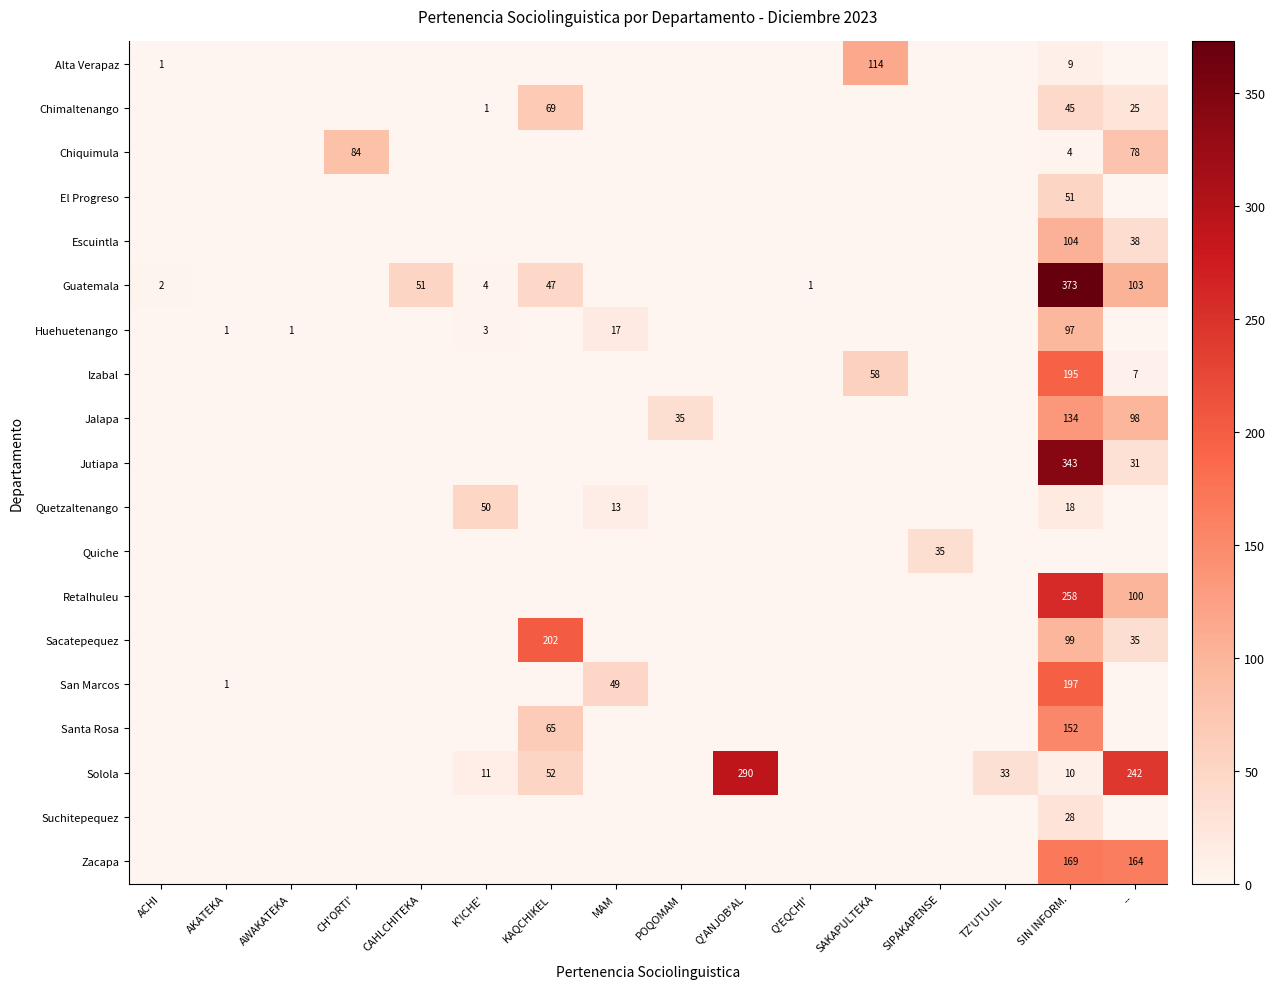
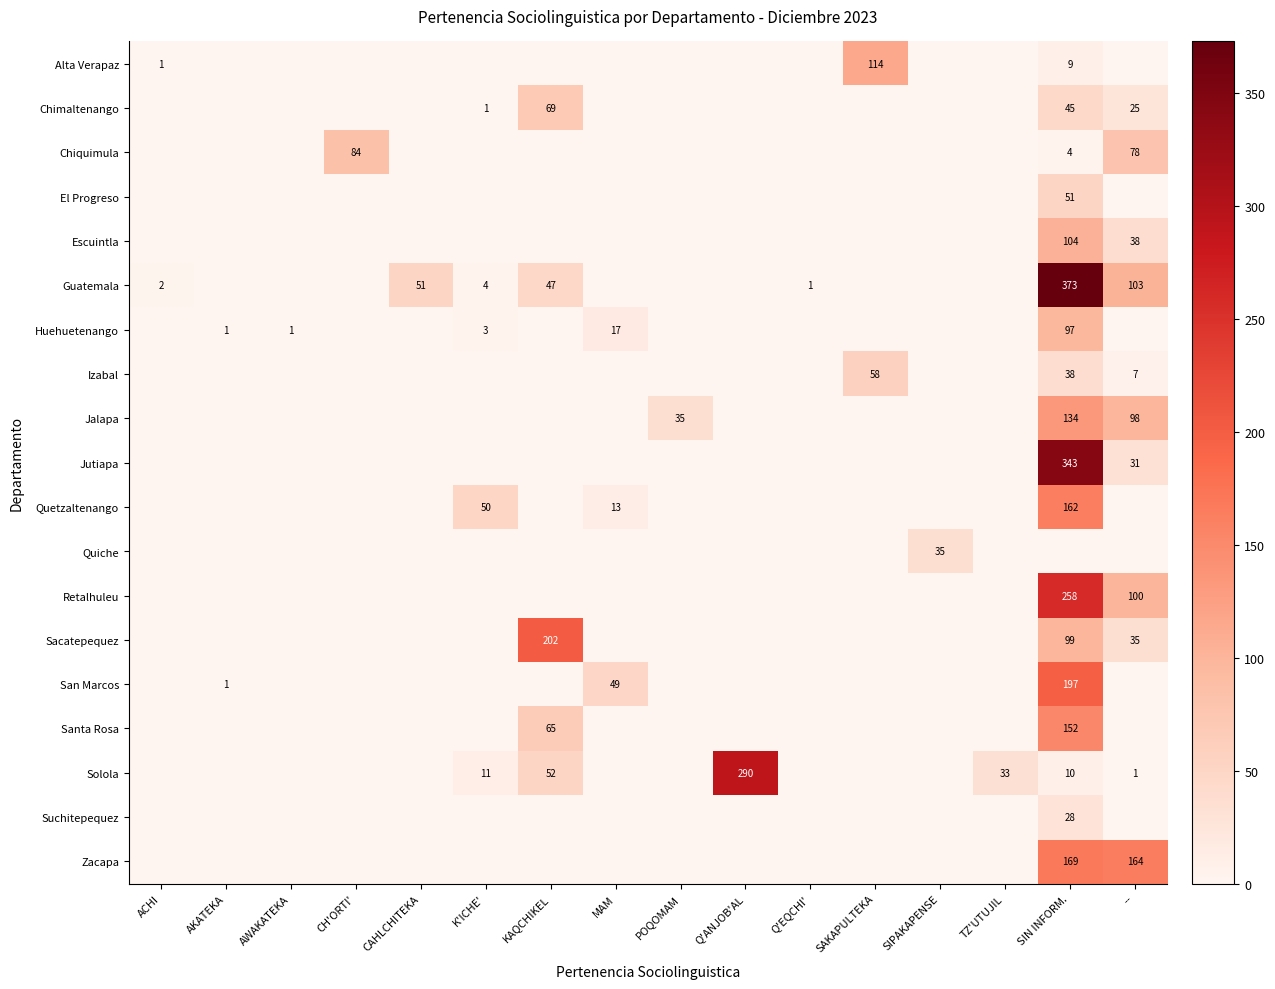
  {
    "Alta Verapaz": {
      "ACHI": 1,
      "SAKAPULTEKA": 114,
      "SIN INFORM.": 9
    },
    "Chimaltenango": {
      "K'ICHE'": 1,
      "KAQCHIKEL": 69,
      "SIN INFORM.": 45,
      "--": 25
    },
    "Chiquimula": {
      "CH'ORTI'": 84,
      "SIN INFORM.": 4,
      "--": 78
    },
    "El Progreso": {
      "SIN INFORM.": 51
    },
    "Escuintla": {
      "SIN INFORM.": 104,
      "--": 38
    },
    "Guatemala": {
      "ACHI": 2,
      "CAHLCHITEKA": 51,
      "K'ICHE'": 4,
      "KAQCHIKEL": 47,
      "Q'EQCHI'": 1,
      "SIN INFORM.": 373,
      "--": 103
    },
    "Huehuetenango": {
      "AKATEKA": 1,
      "AWAKATEKA": 1,
      "K'ICHE'": 3,
      "MAM": 17,
      "SIN INFORM.": 97
    },
    "Izabal": {
      "SAKAPULTEKA": 58,
-     "SIN INFORM.": 195,
+     "SIN INFORM.": 38,
      "--": 7
    },
    "Jalapa": {
      "POQOMAM": 35,
      "SIN INFORM.": 134,
      "--": 98
    },
    "Jutiapa": {
      "SIN INFORM.": 343,
      "--": 31
    },
    "Quetzaltenango": {
      "K'ICHE'": 50,
      "MAM": 13,
-     "SIN INFORM.": 18
+     "SIN INFORM.": 162
    },
    "Quiche": {
      "SIPAKAPENSE": 35
    },
    "Retalhuleu": {
      "SIN INFORM.": 258,
      "--": 100
    },
    "Sacatepequez": {
      "KAQCHIKEL": 202,
      "SIN INFORM.": 99,
      "--": 35
    },
    "San Marcos": {
      "AKATEKA": 1,
      "MAM": 49,
      "SIN INFORM.": 197
    },
    "Santa Rosa": {
      "KAQCHIKEL": 65,
      "SIN INFORM.": 152
    },
    "Solola": {
      "K'ICHE'": 11,
      "KAQCHIKEL": 52,
      "Q'ANJOB'AL": 290,
      "TZ'UTUJIL": 33,
      "SIN INFORM.": 10,
-     "--": 242
+     "--": 1
    },
    "Suchitepequez": {
      "SIN INFORM.": 28
    },
    "Zacapa": {
      "SIN INFORM.": 169,
      "--": 164
    }
  }
